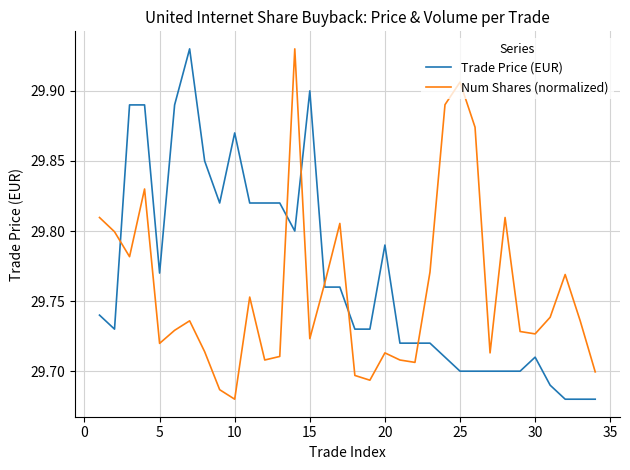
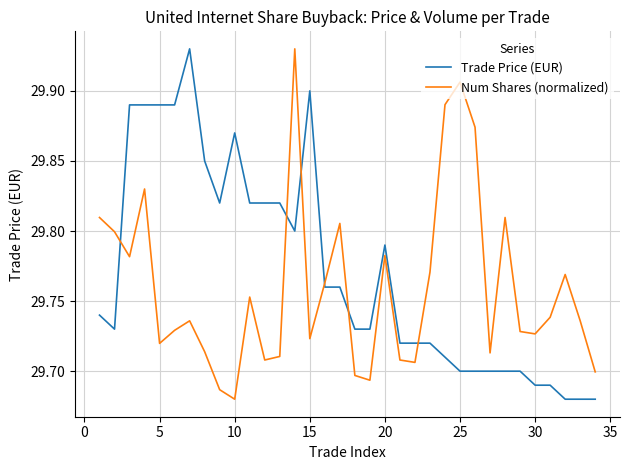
  {
    "Trade Price (EUR)": {
-     "5": 29.77,
+     "5": 29.89,
      "10": 29.87,
      "15": 29.90,
      "20": 29.79,
      "25": 29.70,
-     "30": 29.71
+     "30": 29.69
    },
    "Num Shares (normalized)": {
      "5": 29.720,
      "10": 29.680,
      "15": 29.723,
-     "20": 29.713,
+     "20": 29.783,
      "30": 29.727
    }
  }
